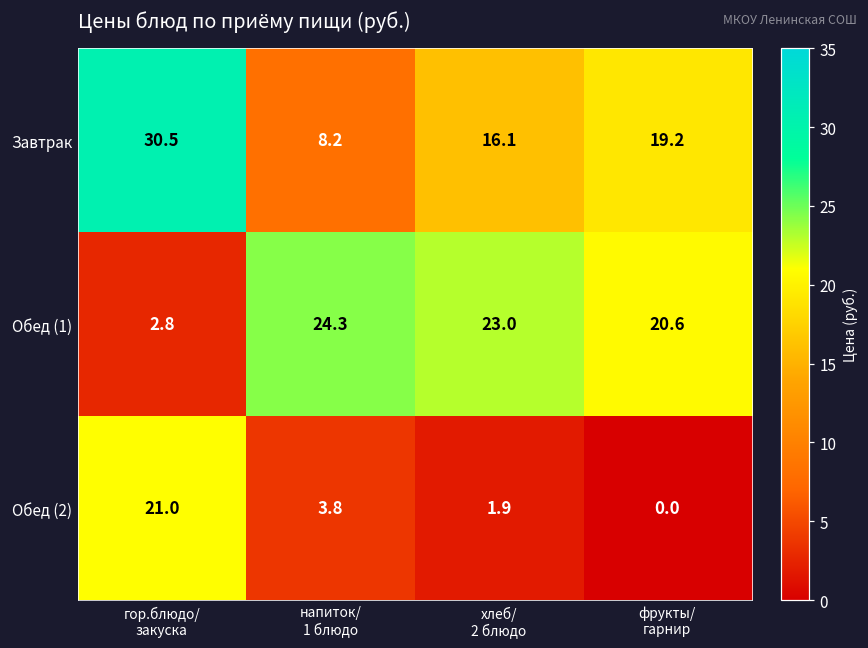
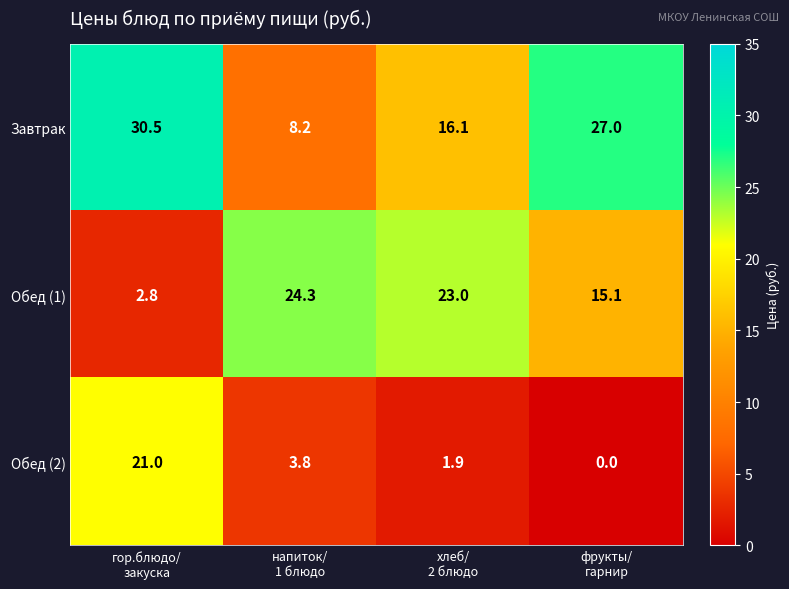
  {
    "Завтрак": {
      "гор.блюдо/ закуска": 30.5,
      "напиток/ 1 блюдо": 8.2,
      "хлеб/ 2 блюдо": 16.1,
-     "фрукты/ гарнир": 19.2
+     "фрукты/ гарнир": 27.0
    },
    "Обед (1)": {
      "гор.блюдо/ закуска": 2.8,
      "напиток/ 1 блюдо": 24.3,
      "хлеб/ 2 блюдо": 23.0,
-     "фрукты/ гарнир": 20.6
+     "фрукты/ гарнир": 15.1
    },
    "Обед (2)": {
      "гор.блюдо/ закуска": 21.0,
      "напиток/ 1 блюдо": 3.8,
      "хлеб/ 2 блюдо": 1.9,
      "фрукты/ гарнир": 0.0
    }
  }
